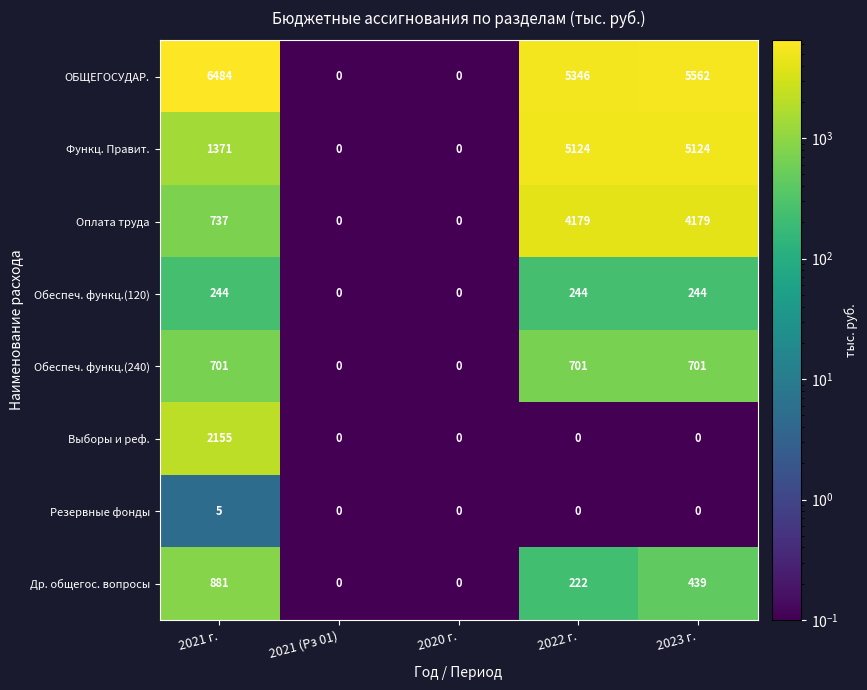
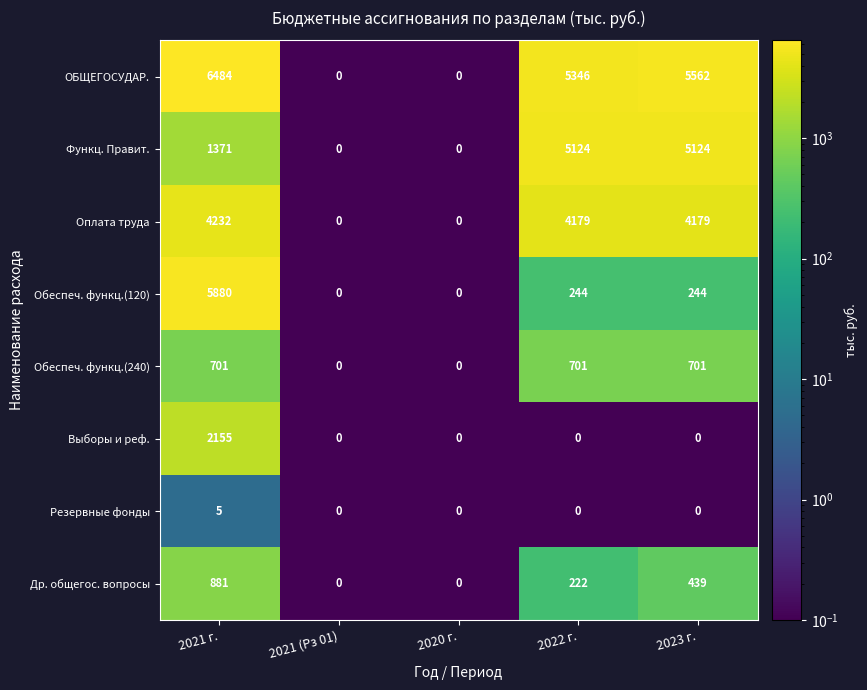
  {
    "ОБЩЕГОСУДАР.": {
      "2021 г.": 6484,
      "2021 (Рз 01)": 0,
      "2020 г.": 0,
      "2022 г.": 5346,
      "2023 г.": 5562
    },
    "Функц. Правит.": {
      "2021 г.": 1371,
      "2021 (Рз 01)": 0,
      "2020 г.": 0,
      "2022 г.": 5124,
      "2023 г.": 5124
    },
    "Оплата труда": {
-     "2021 г.": 737,
+     "2021 г.": 4232,
      "2021 (Рз 01)": 0,
      "2020 г.": 0,
      "2022 г.": 4179,
      "2023 г.": 4179
    },
    "Обеспеч. функц.(120)": {
-     "2021 г.": 244,
+     "2021 г.": 5880,
      "2021 (Рз 01)": 0,
      "2020 г.": 0,
      "2022 г.": 244,
      "2023 г.": 244
    },
    "Обеспеч. функц.(240)": {
      "2021 г.": 701,
      "2021 (Рз 01)": 0,
      "2020 г.": 0,
      "2022 г.": 701,
      "2023 г.": 701
    },
    "Выборы и реф.": {
      "2021 г.": 2155,
      "2021 (Рз 01)": 0,
      "2020 г.": 0,
      "2022 г.": 0,
      "2023 г.": 0
    },
    "Резервные фонды": {
      "2021 г.": 5,
      "2021 (Рз 01)": 0,
      "2020 г.": 0,
      "2022 г.": 0,
      "2023 г.": 0
    },
    "Др. общегос. вопросы": {
      "2021 г.": 881,
      "2021 (Рз 01)": 0,
      "2020 г.": 0,
      "2022 г.": 222,
      "2023 г.": 439
    }
  }
